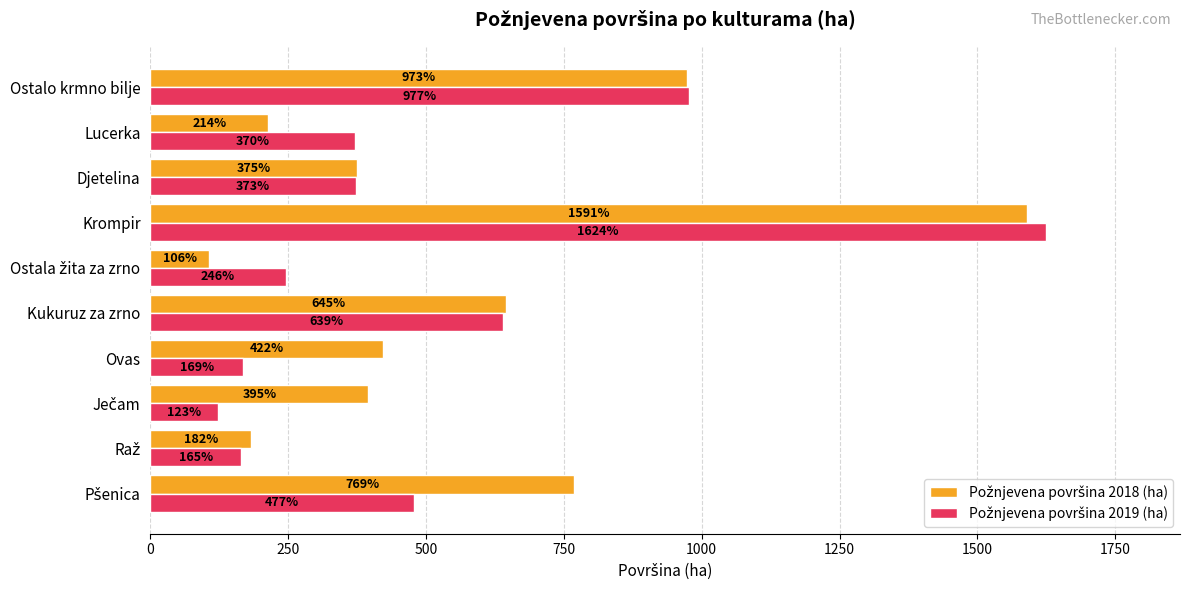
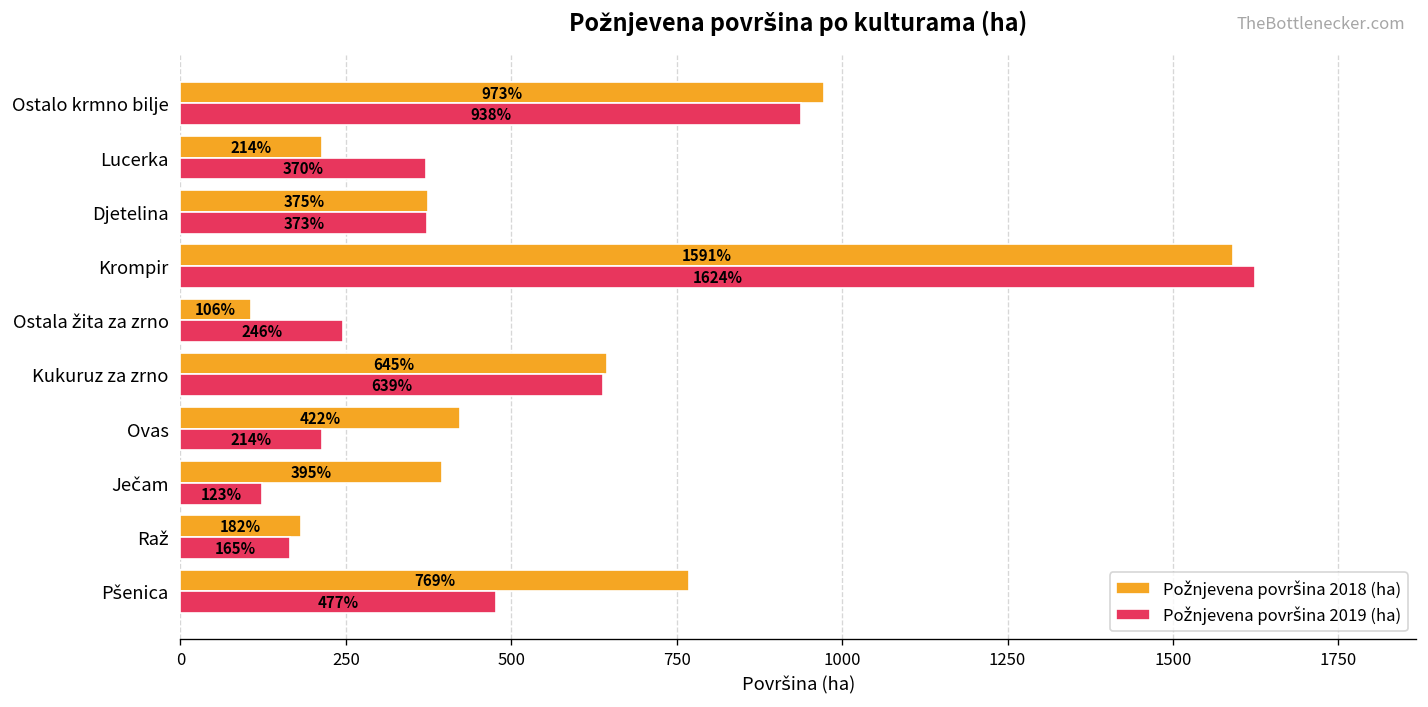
  {
    "Požnjevena površina 2018 (ha)": {
      "Ostalo krmno bilje": "973%",
      "Lucerka": "214%",
      "Djetelina": "375%",
      "Krompir": "1591%",
      "Ostala žita za zrno": "106%",
      "Kukuruz za zrno": "645%",
      "Ovas": "422%",
      "Ječam": "395%",
      "Raž": "182%",
      "Pšenica": "769%"
    },
    "Požnjevena površina 2019 (ha)": {
-     "Ostalo krmno bilje": "977%",
+     "Ostalo krmno bilje": "938%",
      "Lucerka": "370%",
      "Djetelina": "373%",
      "Krompir": "1624%",
      "Ostala žita za zrno": "246%",
      "Kukuruz za zrno": "639%",
-     "Ovas": "169%",
+     "Ovas": "214%",
      "Ječam": "123%",
      "Raž": "165%",
      "Pšenica": "477%"
    }
  }
